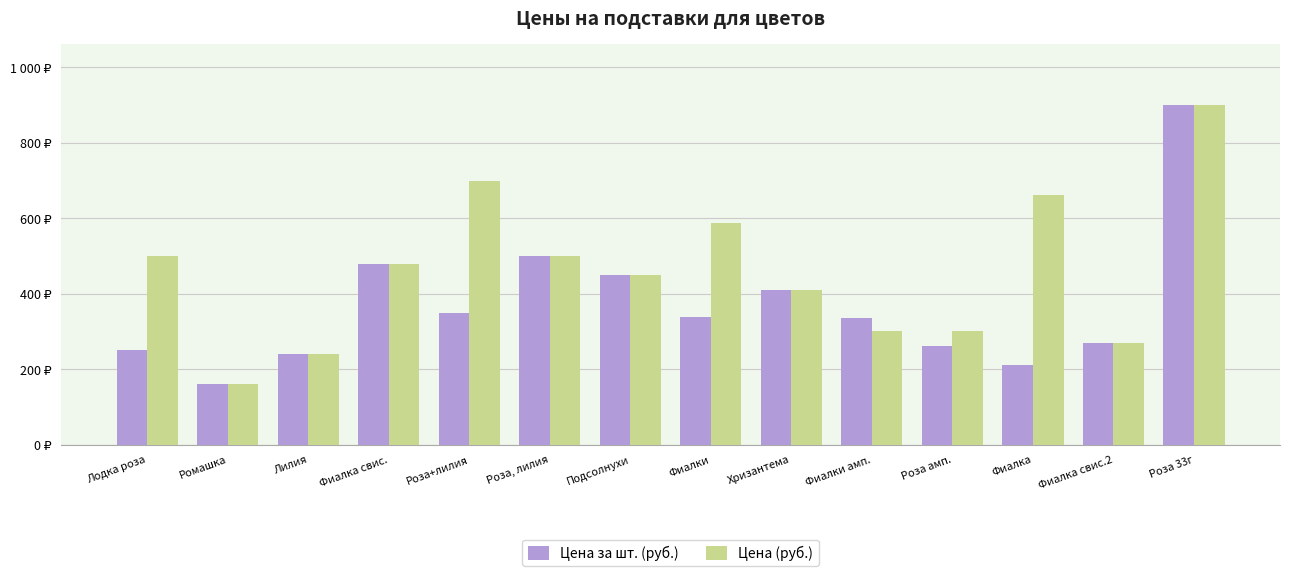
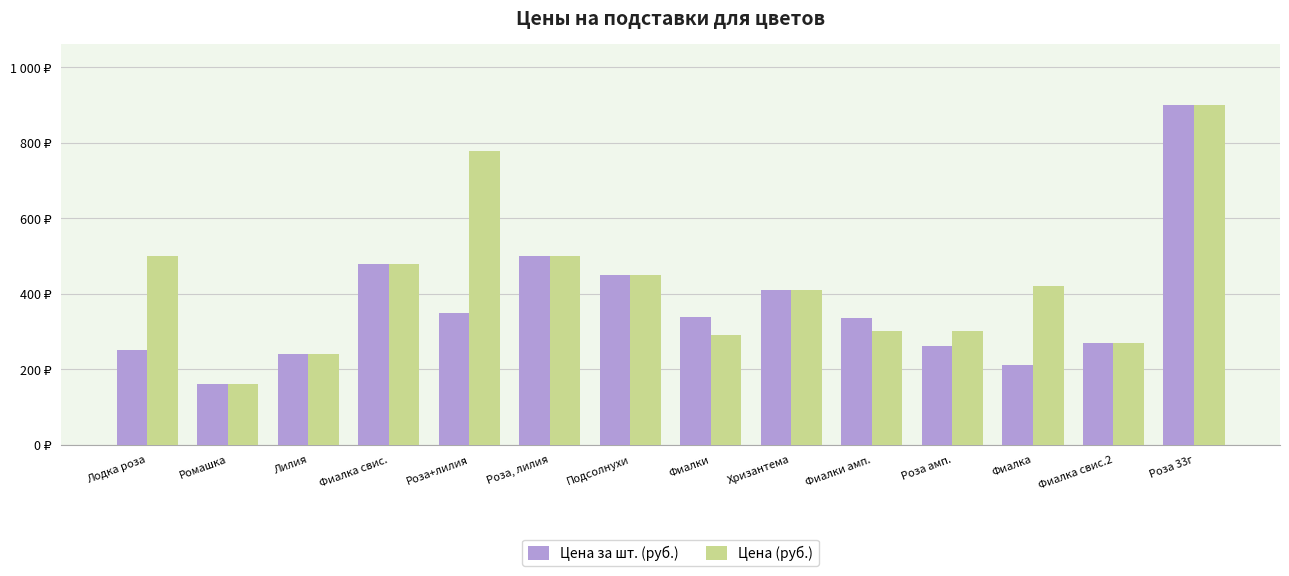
  {
    "Цена за шт. (руб.)": {
      "Лодка роза": "250 ₽",
      "Ромашка": "160 ₽",
      "Лилия": "240 ₽",
      "Фиалка свис.": "480 ₽",
      "Роза+лилия": "350 ₽",
      "Роза, лилия": "500 ₽",
      "Подсолнухи": "450 ₽",
      "Фиалки": "340 ₽",
      "Хризантема": "410 ₽",
      "Фиалки амп.": "340 ₽",
      "Роза амп.": "260 ₽",
      "Фиалка": "210 ₽",
      "Фиалка свис.2": "270 ₽",
      "Роза 33г": "900 ₽"
    },
    "Цена (руб.)": {
      "Лодка роза": "500 ₽",
      "Ромашка": "160 ₽",
      "Лилия": "240 ₽",
      "Фиалка свис.": "480 ₽",
-     "Роза+лилия": "700 ₽",
+     "Роза+лилия": "780 ₽",
      "Роза, лилия": "500 ₽",
      "Подсолнухи": "450 ₽",
-     "Фиалки": "590 ₽",
+     "Фиалки": "290 ₽",
      "Хризантема": "410 ₽",
      "Фиалки амп.": "300 ₽",
      "Роза амп.": "300 ₽",
-     "Фиалка": "660 ₽",
+     "Фиалка": "420 ₽",
      "Фиалка свис.2": "270 ₽",
      "Роза 33г": "900 ₽"
    }
  }
